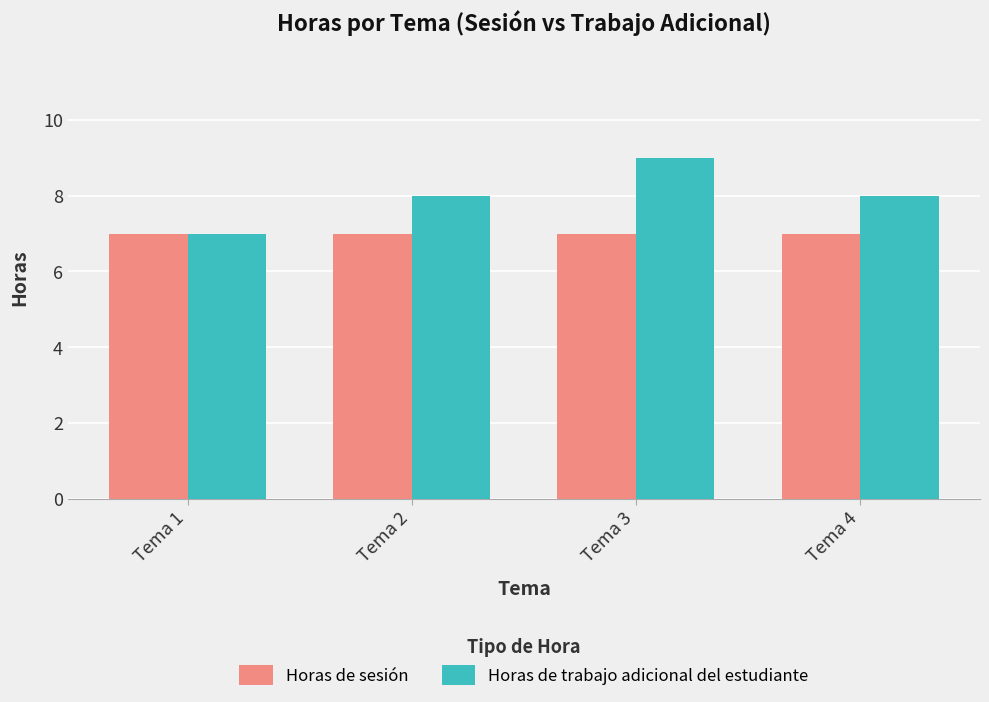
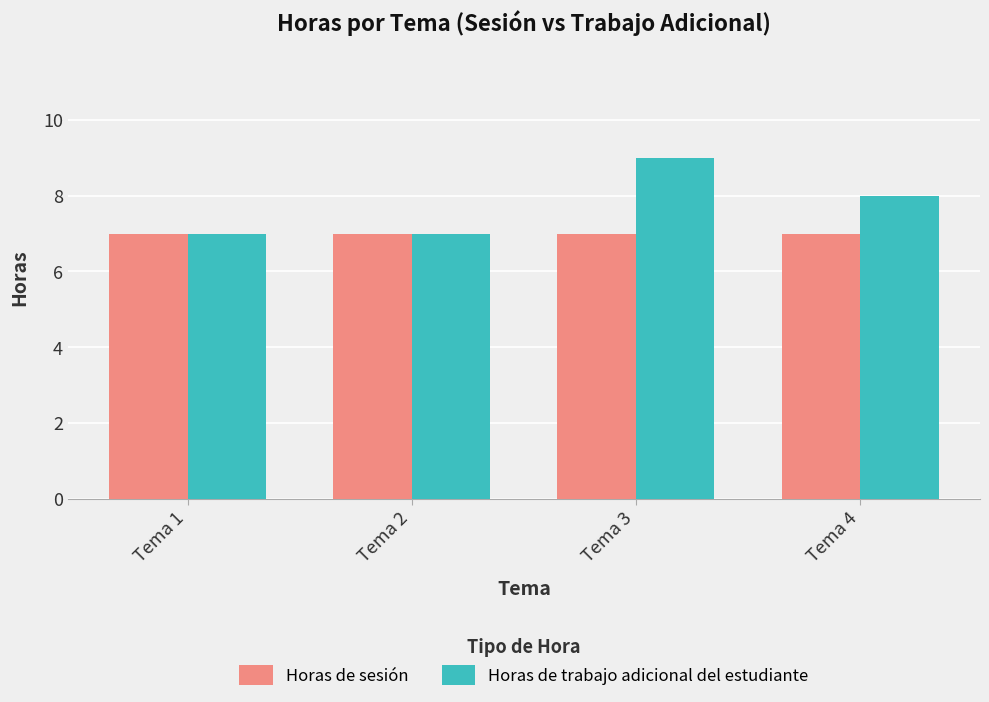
  {
    "Horas de sesión": {
      "Tema 1": 7,
      "Tema 2": 7,
      "Tema 3": 7,
      "Tema 4": 7
    },
    "Horas de trabajo adicional del estudiante": {
      "Tema 1": 7,
-     "Tema 2": 8,
+     "Tema 2": 7,
      "Tema 3": 9,
      "Tema 4": 8
    }
  }
